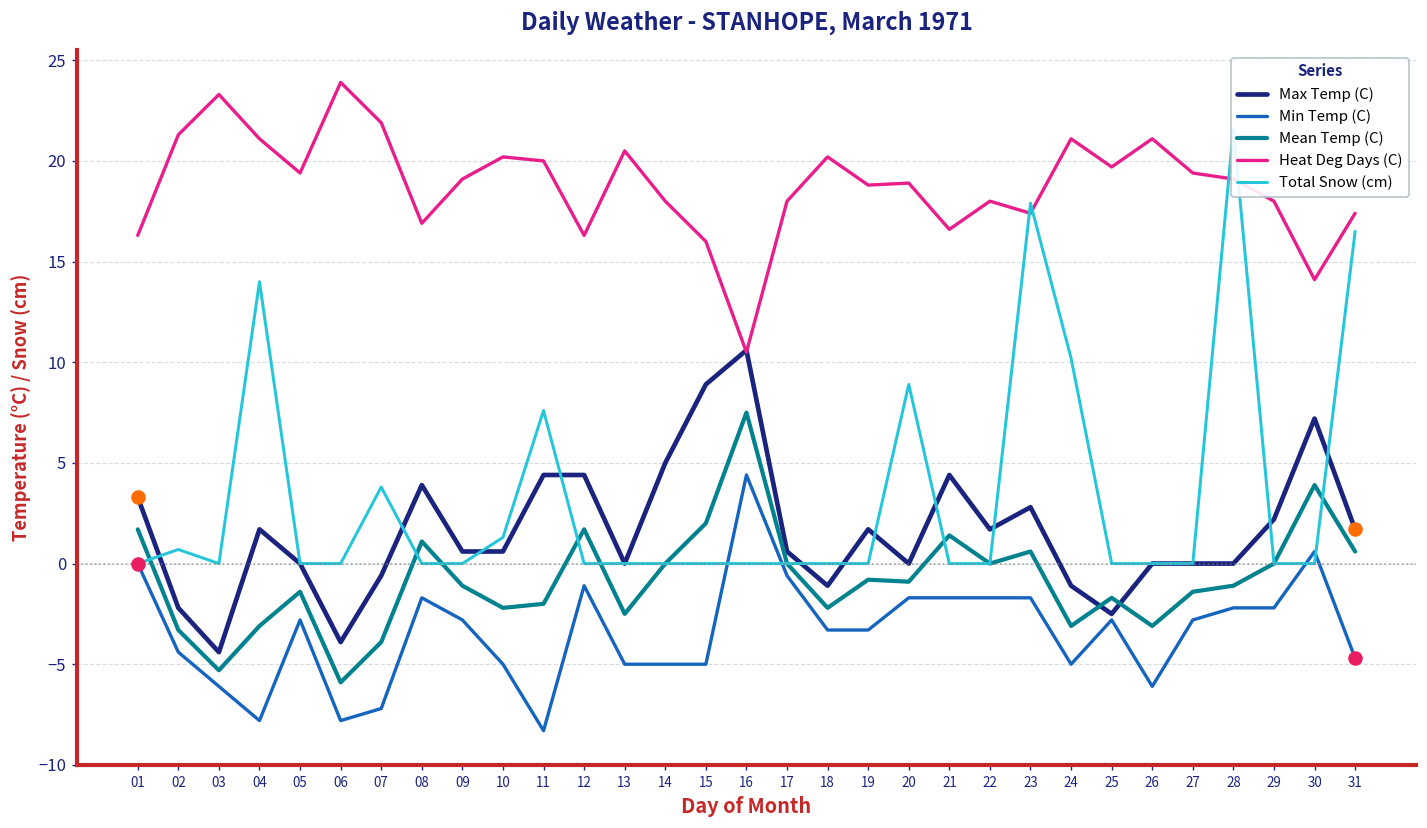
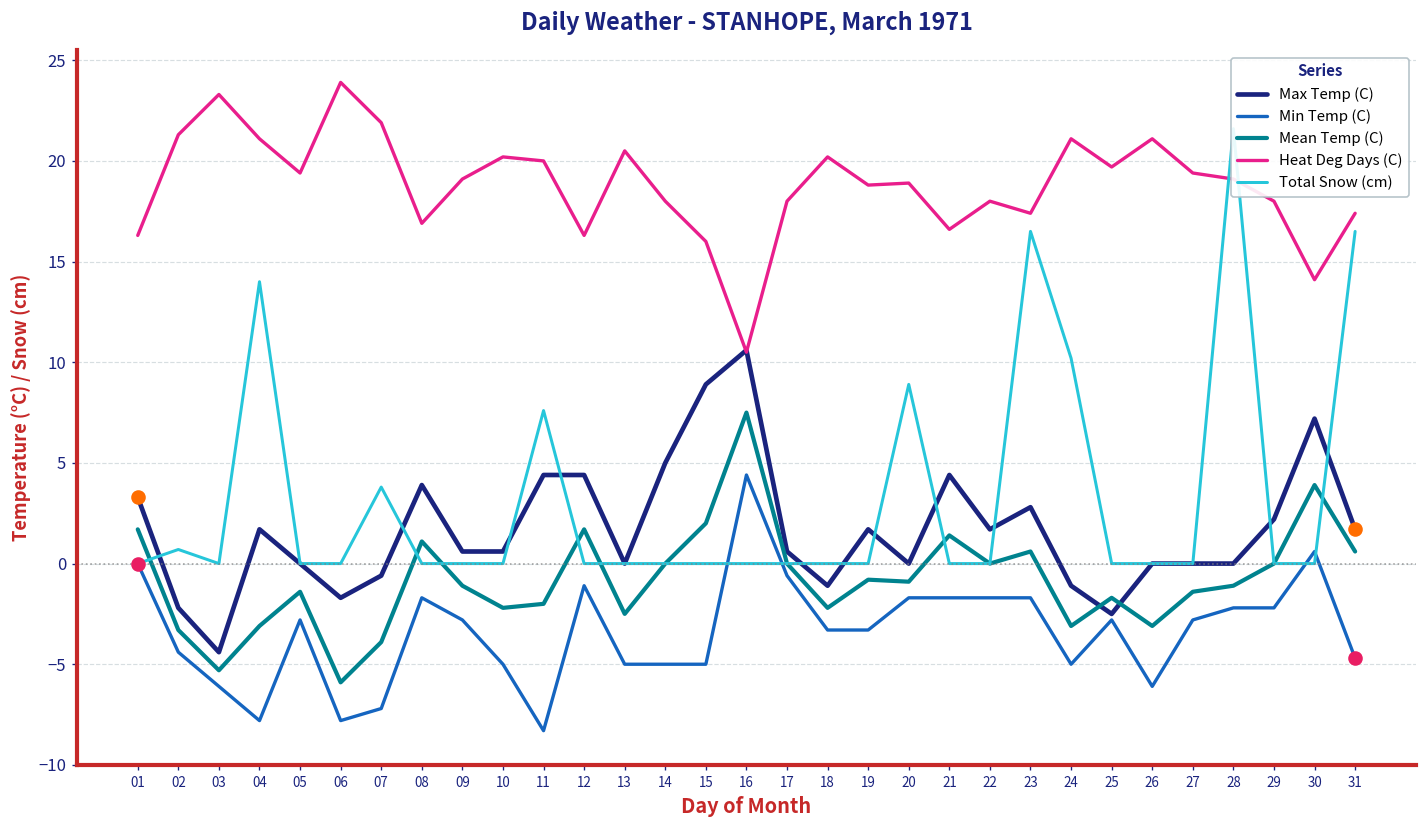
  {
    "Max Temp (C)": {
      "02": -2.2,
      "03": -4.4,
      "04": 1.7,
-     "06": -3.9,
+     "06": -1.7,
      "07": -0.6,
      "08": 3.9,
      "09": 0.6,
      "10": 0.6,
      "11": 4.4,
      "12": 4.4,
      "14": 5.0,
      "15": 8.9,
      "17": 0.6,
      "18": -1.1,
      "19": 1.7,
      "20": 0.0,
      "21": 4.4,
      "22": 1.7,
      "23": 2.8,
      "24": -1.1,
      "25": -2.5,
      "28": 0.0,
      "29": 2.2,
      "30": 7.2
    },
    "Min Temp (C)": {
      "02": -4.4,
      "03": -6.1,
      "04": -7.8,
      "05": -2.8,
      "06": -7.8,
      "07": -7.2,
      "08": -1.7,
      "09": -2.8,
      "10": -5.0,
      "11": -8.3,
      "12": -1.1,
      "13": -5.0,
      "14": -5.0,
      "15": -5.0,
      "16": 4.4,
      "17": -0.6,
      "18": -3.3,
      "19": -3.3,
      "20": -1.7,
      "21": -1.7,
      "22": -1.7,
      "23": -1.7,
      "24": -5.0,
      "25": -2.8,
      "26": -6.1,
      "27": -2.8,
      "28": -2.2,
      "29": -2.2,
      "30": 0.6
    },
    "Mean Temp (C)": {
      "01": 1.7,
      "02": -3.3,
      "03": -5.3,
      "04": -3.1,
      "05": -1.4,
      "06": -5.9,
      "07": -3.9,
      "08": 1.1,
      "09": -1.1,
      "10": -2.2,
      "11": -2.0,
      "12": 1.7,
      "13": -2.5,
      "15": 2.0,
      "16": 7.5,
      "18": -2.2,
      "19": -0.8,
      "20": -0.9,
      "21": 1.4,
      "23": 0.6,
      "24": -3.1,
      "25": -1.7,
      "26": -3.1,
      "27": -1.4,
      "28": -1.1,
      "30": 3.9,
      "31": 0.6
    },
    "Total Snow (cm)": {
      "02": 0.7,
      "03": 0.0,
      "04": 14.0,
      "06": 0.0,
      "07": 3.8,
      "08": 0.0,
      "09": 0.0,
-     "10": 1.3,
+     "10": 0.0,
      "11": 7.6,
      "12": 0.0,
      "15": 0.0,
      "16": 0.0,
      "18": 0.0,
      "19": 0.0,
      "20": 8.9,
      "21": 0.0,
-     "23": 17.9,
+     "23": 16.5,
      "24": 10.2,
      "25": 0.0,
      "30": 0.0,
      "31": 16.5
    }
  }
